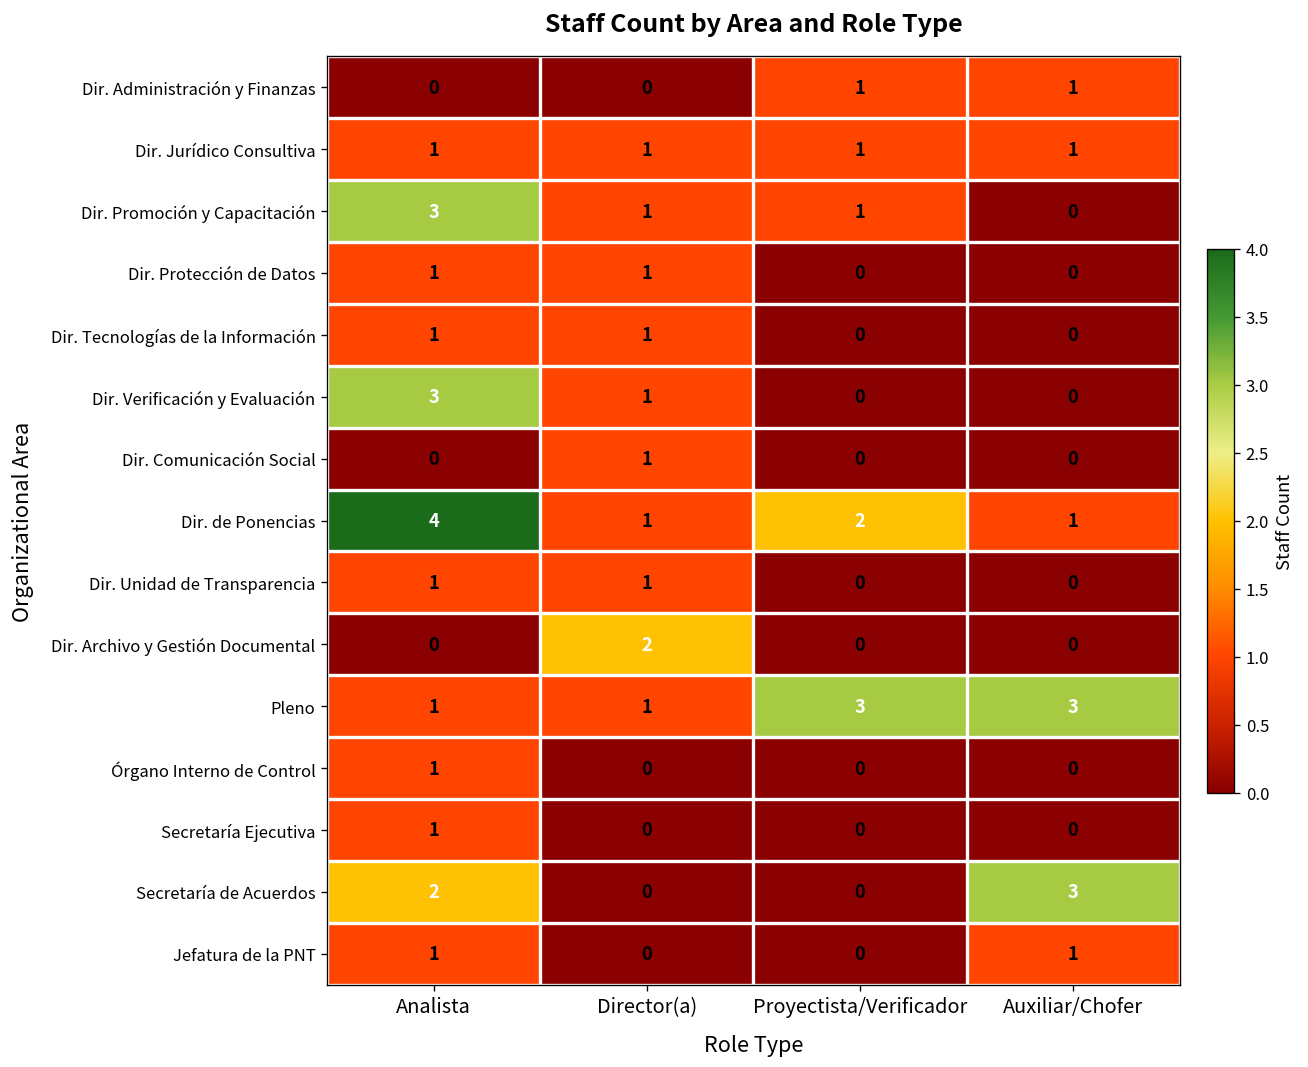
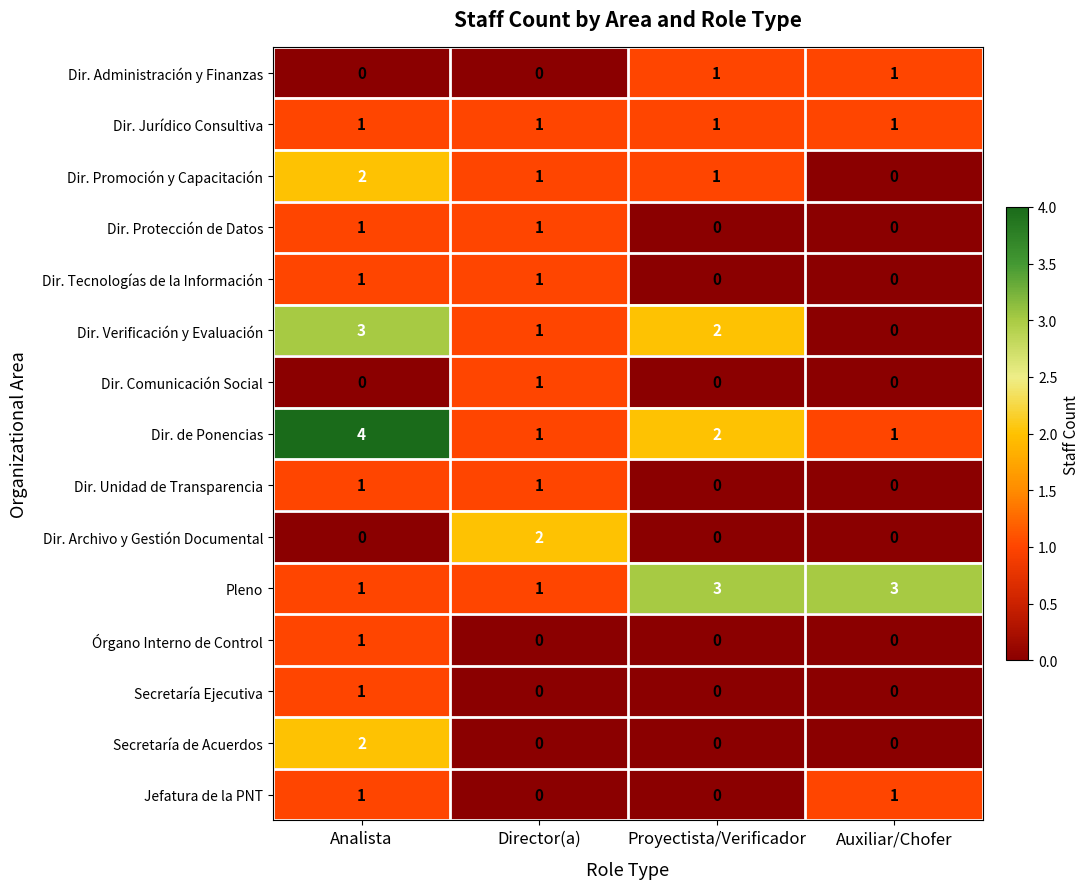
  {
    "Dir. Administración y Finanzas": {
      "Analista": 0,
      "Director(a)": 0,
      "Proyectista/Verificador": 1,
      "Auxiliar/Chofer": 1
    },
    "Dir. Jurídico Consultiva": {
      "Analista": 1,
      "Director(a)": 1,
      "Proyectista/Verificador": 1,
      "Auxiliar/Chofer": 1
    },
    "Dir. Promoción y Capacitación": {
-     "Analista": 3,
+     "Analista": 2,
      "Director(a)": 1,
      "Proyectista/Verificador": 1,
      "Auxiliar/Chofer": 0
    },
    "Dir. Protección de Datos": {
      "Analista": 1,
      "Director(a)": 1,
      "Proyectista/Verificador": 0,
      "Auxiliar/Chofer": 0
    },
    "Dir. Tecnologías de la Información": {
      "Analista": 1,
      "Director(a)": 1,
      "Proyectista/Verificador": 0,
      "Auxiliar/Chofer": 0
    },
    "Dir. Verificación y Evaluación": {
      "Analista": 3,
      "Director(a)": 1,
-     "Proyectista/Verificador": 0,
+     "Proyectista/Verificador": 2,
      "Auxiliar/Chofer": 0
    },
    "Dir. Comunicación Social": {
      "Analista": 0,
      "Director(a)": 1,
      "Proyectista/Verificador": 0,
      "Auxiliar/Chofer": 0
    },
    "Dir. de Ponencias": {
      "Analista": 4,
      "Director(a)": 1,
      "Proyectista/Verificador": 2,
      "Auxiliar/Chofer": 1
    },
    "Dir. Unidad de Transparencia": {
      "Analista": 1,
      "Director(a)": 1,
      "Proyectista/Verificador": 0,
      "Auxiliar/Chofer": 0
    },
    "Dir. Archivo y Gestión Documental": {
      "Analista": 0,
      "Director(a)": 2,
      "Proyectista/Verificador": 0,
      "Auxiliar/Chofer": 0
    },
    "Pleno": {
      "Analista": 1,
      "Director(a)": 1,
      "Proyectista/Verificador": 3,
      "Auxiliar/Chofer": 3
    },
    "Órgano Interno de Control": {
      "Analista": 1,
      "Director(a)": 0,
      "Proyectista/Verificador": 0,
      "Auxiliar/Chofer": 0
    },
    "Secretaría Ejecutiva": {
      "Analista": 1,
      "Director(a)": 0,
      "Proyectista/Verificador": 0,
      "Auxiliar/Chofer": 0
    },
    "Secretaría de Acuerdos": {
      "Analista": 2,
      "Director(a)": 0,
      "Proyectista/Verificador": 0,
-     "Auxiliar/Chofer": 3
+     "Auxiliar/Chofer": 0
    },
    "Jefatura de la PNT": {
      "Analista": 1,
      "Director(a)": 0,
      "Proyectista/Verificador": 0,
      "Auxiliar/Chofer": 1
    }
  }
